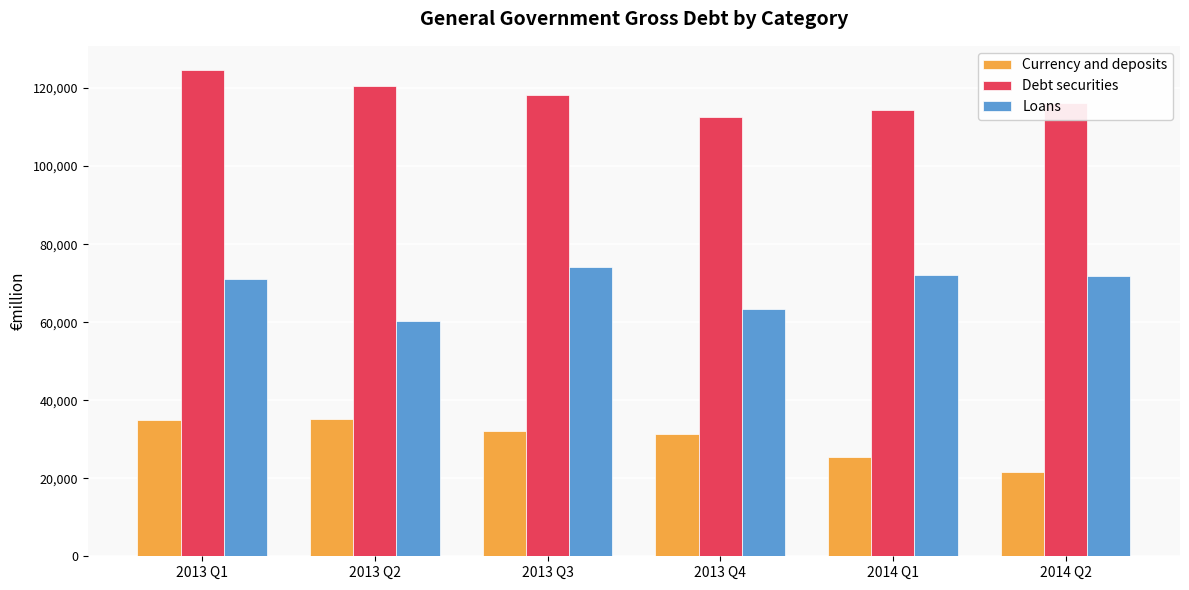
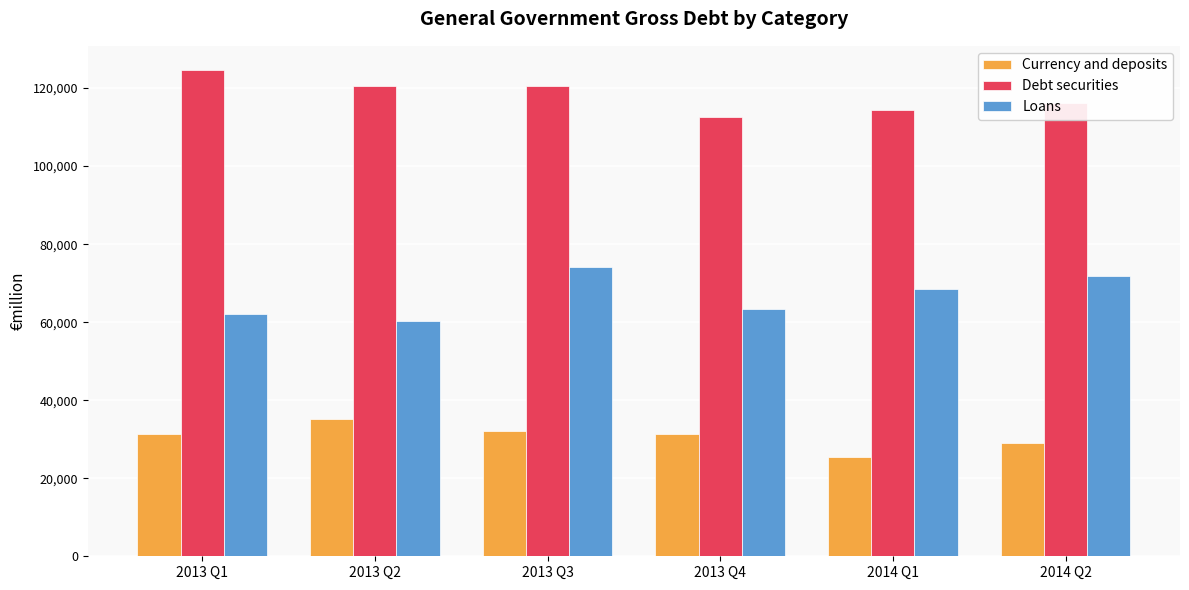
  {
    "Currency and deposits": {
-     "2013 Q1": "35,000",
+     "2013 Q1": "31,000",
      "2013 Q2": "35,000",
      "2013 Q3": "32,000",
      "2013 Q4": "31,000",
      "2014 Q1": "26,000",
-     "2014 Q2": "22,000"
+     "2014 Q2": "29,000"
    },
    "Debt securities": {
      "2013 Q1": "125,000",
      "2013 Q2": "120,000",
-     "2013 Q3": "118,000",
+     "2013 Q3": "121,000",
      "2013 Q4": "113,000",
      "2014 Q1": "114,000"
    },
    "Loans": {
-     "2013 Q1": "71,000",
+     "2013 Q1": "62,000",
      "2013 Q2": "60,000",
      "2013 Q3": "74,000",
      "2013 Q4": "63,000",
-     "2014 Q1": "72,000",
+     "2014 Q1": "69,000",
      "2014 Q2": "72,000"
    }
  }
